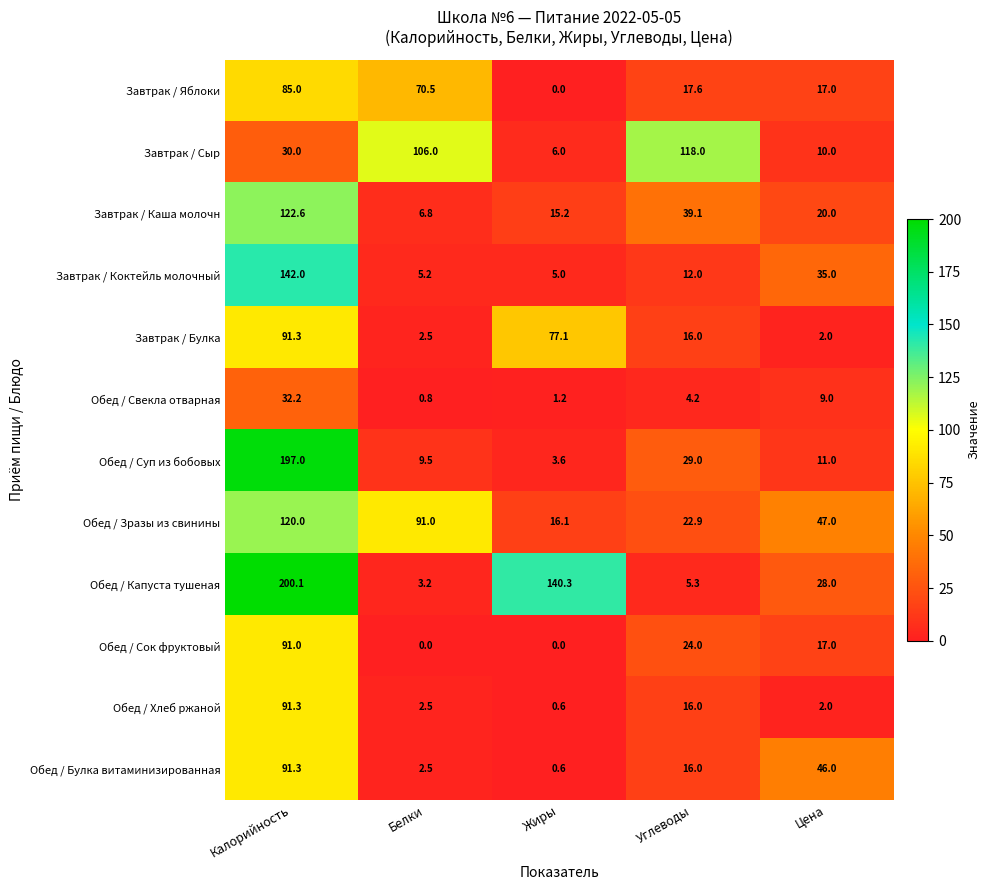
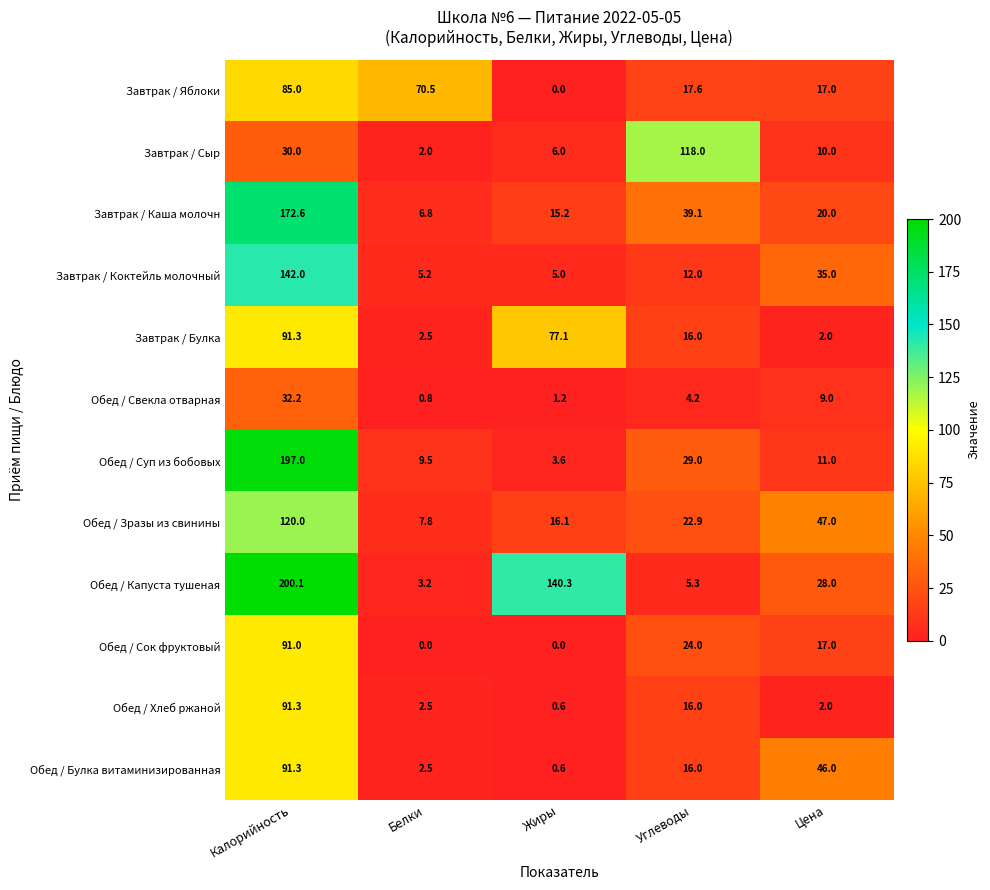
  {
    "Завтрак / Яблоки": {
      "Калорийность": 85.0,
      "Белки": 70.5,
      "Жиры": 0.0,
      "Углеводы": 17.6,
      "Цена": 17.0
    },
    "Завтрак / Сыр": {
      "Калорийность": 30.0,
-     "Белки": 106.0,
+     "Белки": 2.0,
      "Жиры": 6.0,
      "Углеводы": 118.0,
      "Цена": 10.0
    },
    "Завтрак / Каша молочн": {
-     "Калорийность": 122.6,
+     "Калорийность": 172.6,
      "Белки": 6.8,
      "Жиры": 15.2,
      "Углеводы": 39.1,
      "Цена": 20.0
    },
    "Завтрак / Коктейль молочный": {
      "Калорийность": 142.0,
      "Белки": 5.2,
      "Жиры": 5.0,
      "Углеводы": 12.0,
      "Цена": 35.0
    },
    "Завтрак / Булка": {
      "Калорийность": 91.3,
      "Белки": 2.5,
      "Жиры": 77.1,
      "Углеводы": 16.0,
      "Цена": 2.0
    },
    "Обед / Свекла отварная": {
      "Калорийность": 32.2,
      "Белки": 0.8,
      "Жиры": 1.2,
      "Углеводы": 4.2,
      "Цена": 9.0
    },
    "Обед / Суп из бобовых": {
      "Калорийность": 197.0,
      "Белки": 9.5,
      "Жиры": 3.6,
      "Углеводы": 29.0,
      "Цена": 11.0
    },
    "Обед / Зразы из свинины": {
      "Калорийность": 120.0,
-     "Белки": 91.0,
+     "Белки": 7.8,
      "Жиры": 16.1,
      "Углеводы": 22.9,
      "Цена": 47.0
    },
    "Обед / Капуста тушеная": {
      "Калорийность": 200.1,
      "Белки": 3.2,
      "Жиры": 140.3,
      "Углеводы": 5.3,
      "Цена": 28.0
    },
    "Обед / Сок фруктовый": {
      "Калорийность": 91.0,
      "Белки": 0.0,
      "Жиры": 0.0,
      "Углеводы": 24.0,
      "Цена": 17.0
    },
    "Обед / Хлеб ржаной": {
      "Калорийность": 91.3,
      "Белки": 2.5,
      "Жиры": 0.6,
      "Углеводы": 16.0,
      "Цена": 2.0
    },
    "Обед / Булка витаминизированная": {
      "Калорийность": 91.3,
      "Белки": 2.5,
      "Жиры": 0.6,
      "Углеводы": 16.0,
      "Цена": 46.0
    }
  }
